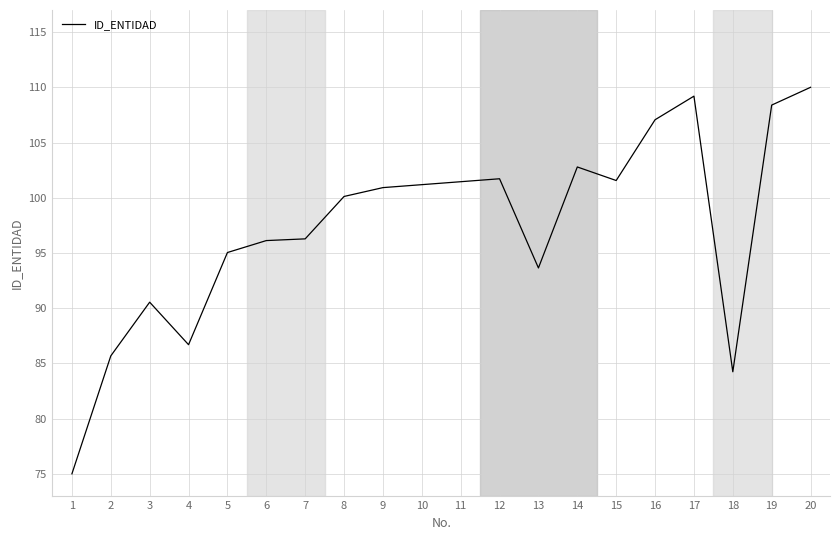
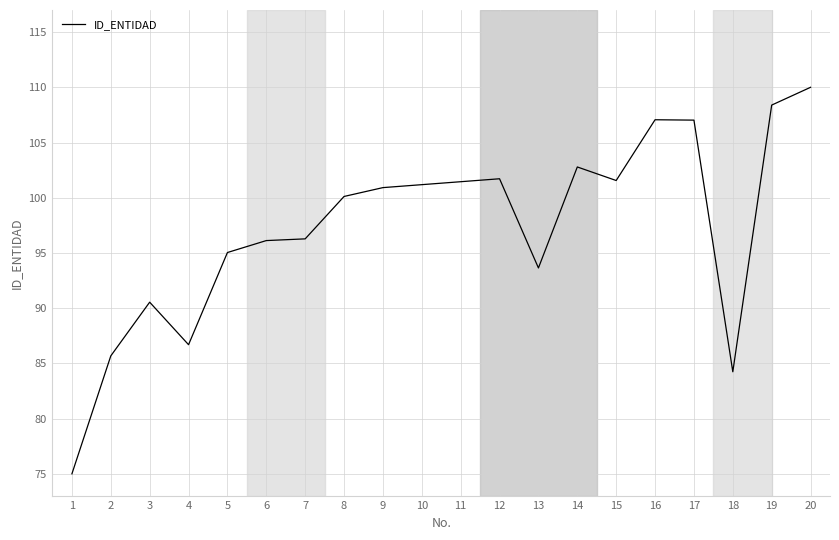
  {
    "1": 75.0,
    "2": 85.7,
    "3": 90.5,
    "4": 86.7,
    "5": 95.0,
    "6": 96.1,
    "7": 96.3,
    "8": 100.1,
    "9": 100.9,
    "10": 101.2,
    "11": 101.5,
    "12": 101.7,
    "13": 93.6,
    "14": 102.8,
    "15": 101.6,
    "16": 107.1,
-   "17": 109.2,
+   "17": 107.0,
    "18": 84.2,
    "19": 108.4,
    "20": 110.0
  }
